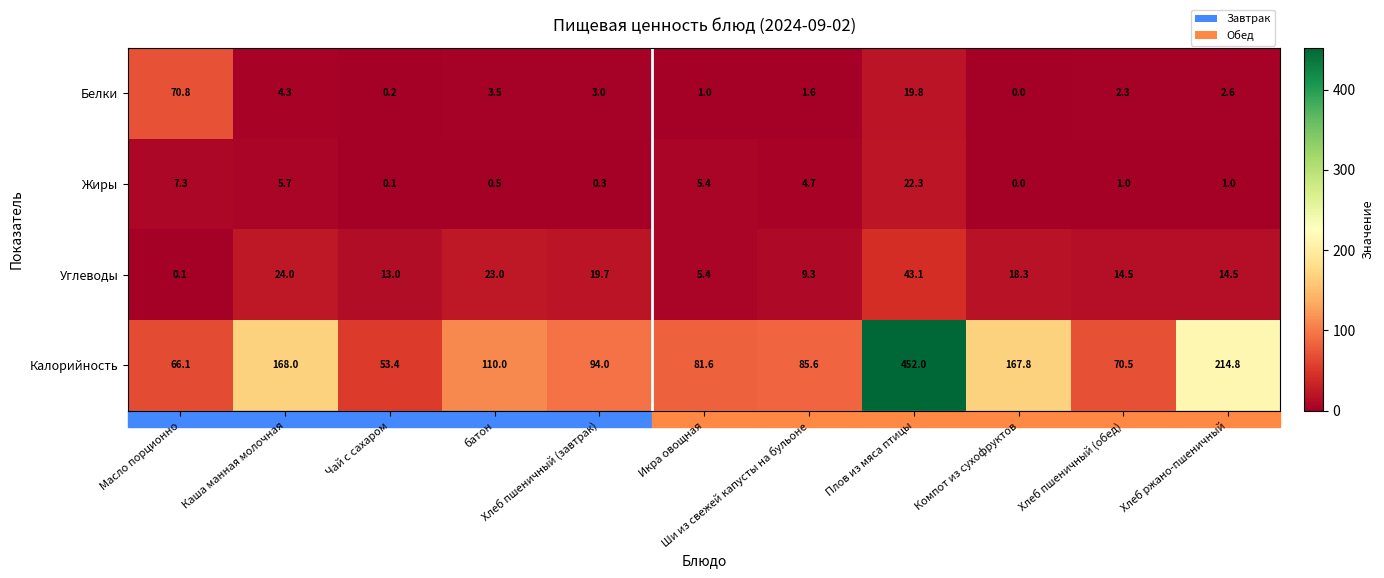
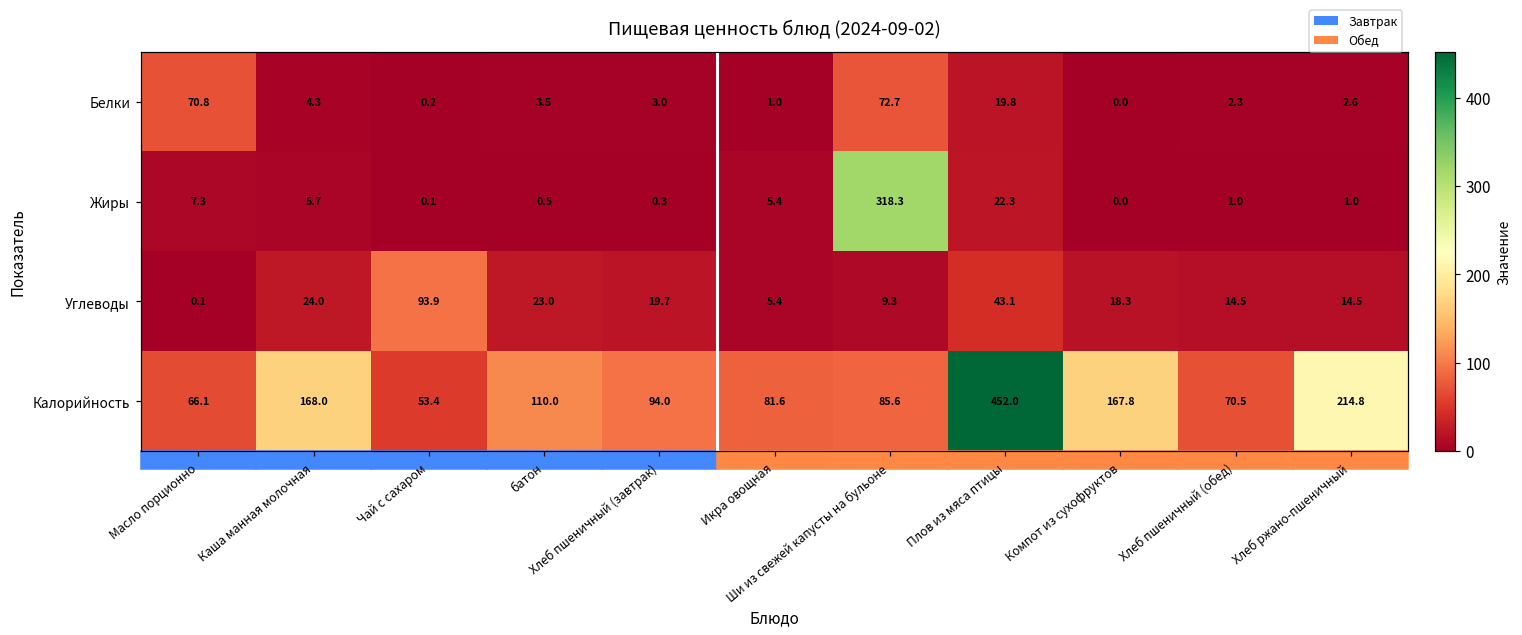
  {
    "Белки": {
      "Масло порционно": 70.8,
      "Каша манная молочная": 4.3,
      "Чай с сахаром": 0.2,
      "батон": 3.5,
      "Хлеб пшеничный (завтрак)": 3.0,
      "Икра овощная": 1.0,
-     "Ши из свежей капусты на бульоне": 1.6,
+     "Ши из свежей капусты на бульоне": 72.7,
      "Плов из мяса птицы": 19.8,
      "Компот из сухофруктов": 0.0,
      "Хлеб пшеничный (обед)": 2.3,
      "Хлеб ржано-пшеничный": 2.6
    },
    "Жиры": {
      "Масло порционно": 7.3,
      "Каша манная молочная": 5.7,
      "Чай с сахаром": 0.1,
      "батон": 0.5,
      "Хлеб пшеничный (завтрак)": 0.3,
      "Икра овощная": 5.4,
-     "Ши из свежей капусты на бульоне": 4.7,
+     "Ши из свежей капусты на бульоне": 318.3,
      "Плов из мяса птицы": 22.3,
      "Компот из сухофруктов": 0.0,
      "Хлеб пшеничный (обед)": 1.0,
      "Хлеб ржано-пшеничный": 1.0
    },
    "Углеводы": {
      "Масло порционно": 0.1,
      "Каша манная молочная": 24.0,
-     "Чай с сахаром": 13.0,
+     "Чай с сахаром": 93.9,
      "батон": 23.0,
      "Хлеб пшеничный (завтрак)": 19.7,
      "Икра овощная": 5.4,
      "Ши из свежей капусты на бульоне": 9.3,
      "Плов из мяса птицы": 43.1,
      "Компот из сухофруктов": 18.3,
      "Хлеб пшеничный (обед)": 14.5,
      "Хлеб ржано-пшеничный": 14.5
    },
    "Калорийность": {
      "Масло порционно": 66.1,
      "Каша манная молочная": 168.0,
      "Чай с сахаром": 53.4,
      "батон": 110.0,
      "Хлеб пшеничный (завтрак)": 94.0,
      "Икра овощная": 81.6,
      "Ши из свежей капусты на бульоне": 85.6,
      "Плов из мяса птицы": 452.0,
      "Компот из сухофруктов": 167.8,
      "Хлеб пшеничный (обед)": 70.5,
      "Хлеб ржано-пшеничный": 214.8
    }
  }
